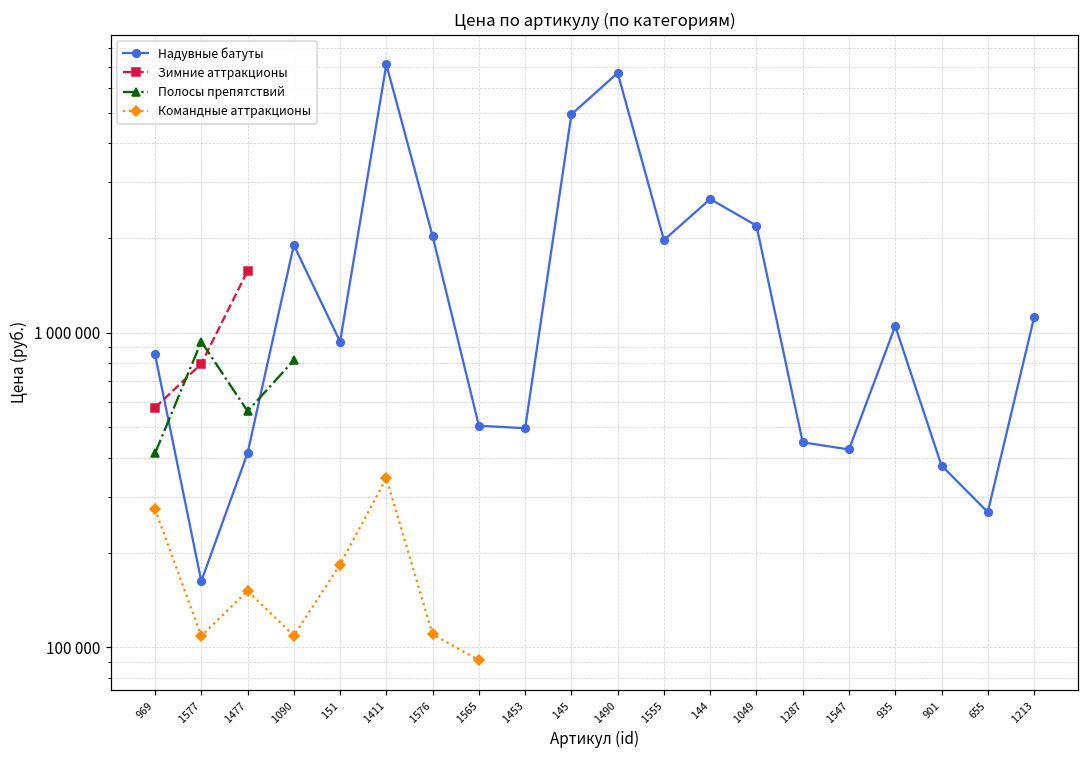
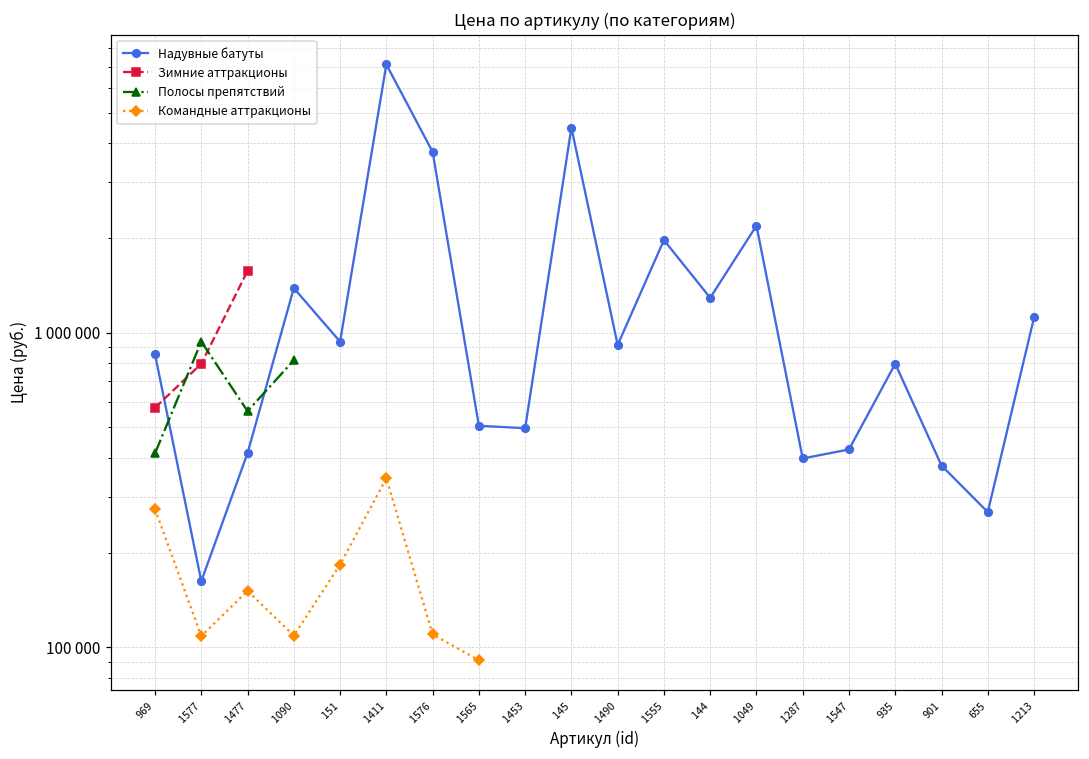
  {
    "Надувные батуты": {
      "969": 850000,
      "1577": 160000,
      "1477": 410000,
-     "1090": 1900000,
+     "1090": 1400000,
      "151": 940000,
      "1411": 7100000,
-     "1576": 2000000,
+     "1576": 3800000,
      "1565": 510000,
      "1453": 500000,
-     "145": 4900000,
-     "1490": 6700000,
+     "145": 4500000,
+     "1490": 910000,
      "1555": 2000000,
-     "144": 2700000,
+     "144": 1300000,
      "1049": 2200000,
-     "1287": 450000,
+     "1287": 400000,
      "1547": 430000,
-     "935": 1050000,
+     "935": 800000,
      "901": 380000,
      "655": 270000,
      "1213": 1120000
    },
    "Зимние аттракционы": {
      "969": 580000,
      "1577": 800000,
      "1477": 1600000
    },
    "Полосы препятствий": {
      "969": 410000,
      "1577": 940000,
      "1477": 560000,
      "1090": 820000
    },
    "Командные аттракционы": {
      "969": 270000,
      "1577": 109000,
      "1477": 150000,
      "1090": 109000,
      "151": 180000,
      "1411": 340000,
      "1576": 110000,
      "1565": 91000
    }
  }
